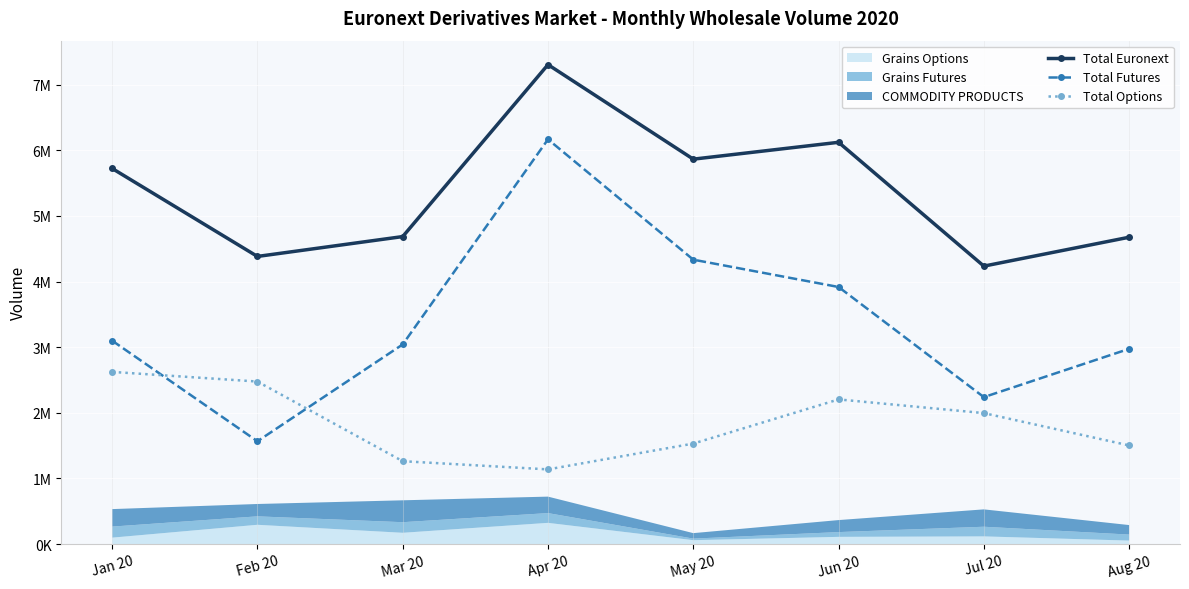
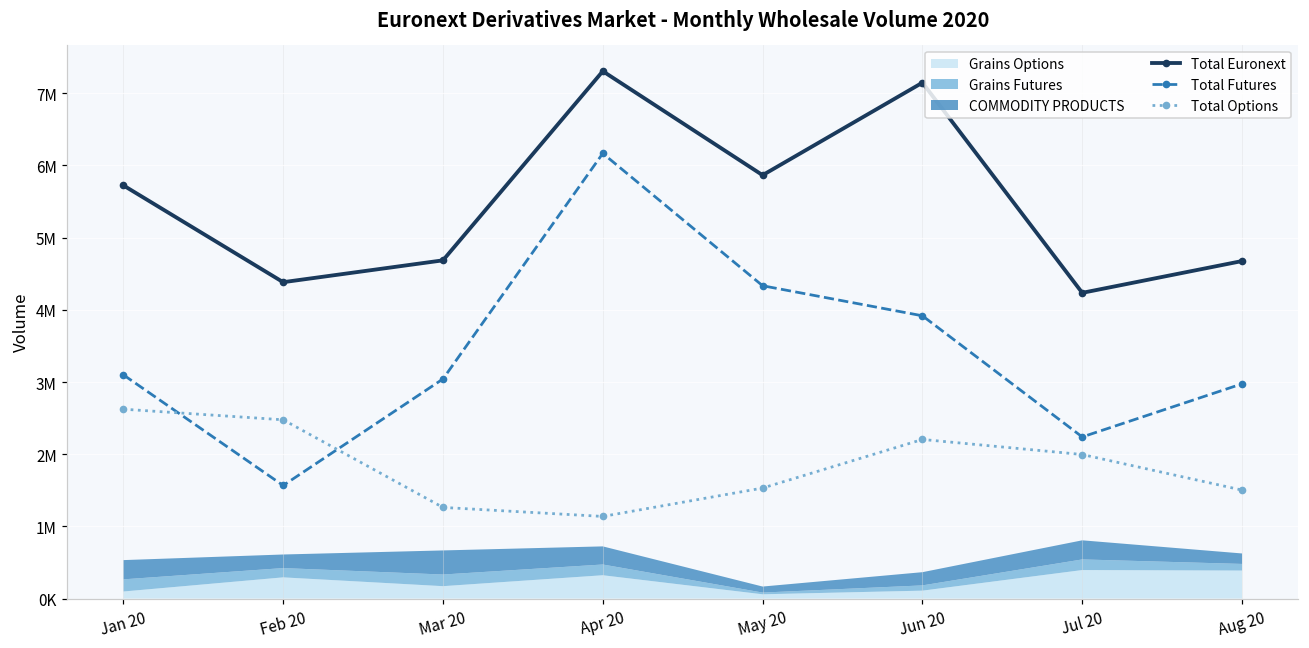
  {
    "Total Euronext": {
      "Jan 20": 5700000,
      "Feb 20": 4400000,
      "Mar 20": 4700000,
      "Apr 20": 7300000,
      "May 20": 5900000,
-     "Jun 20": 6100000,
+     "Jun 20": 7100000,
      "Jul 20": 4200000,
      "Aug 20": 4700000
    },
    "Grains Options": {
      "Jan 20": 100000,
      "Feb 20": 300000,
      "Mar 20": 200000,
      "Apr 20": 300000,
      "Jun 20": 100000,
-     "Jul 20": 100000,
-     "Aug 20": 100000
+     "Jul 20": 400000,
+     "Aug 20": 400000
    }
  }
